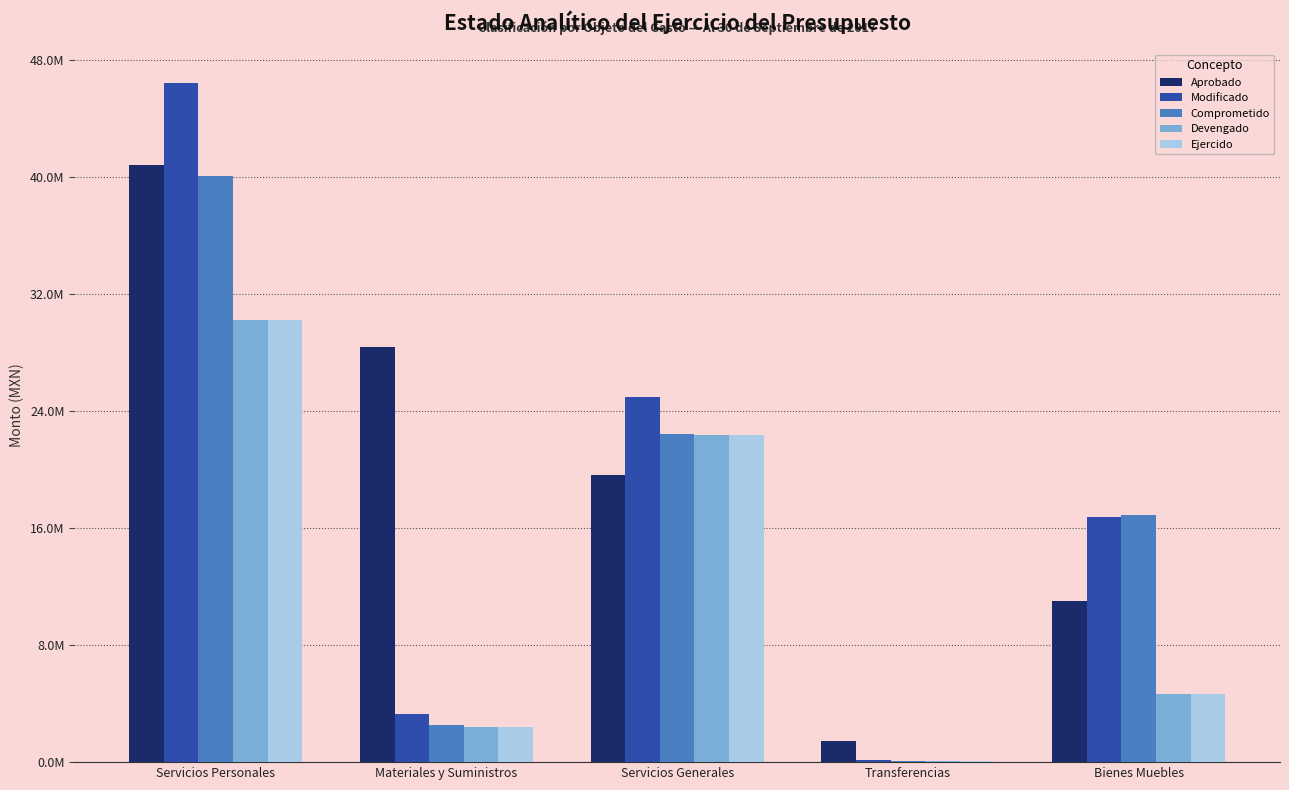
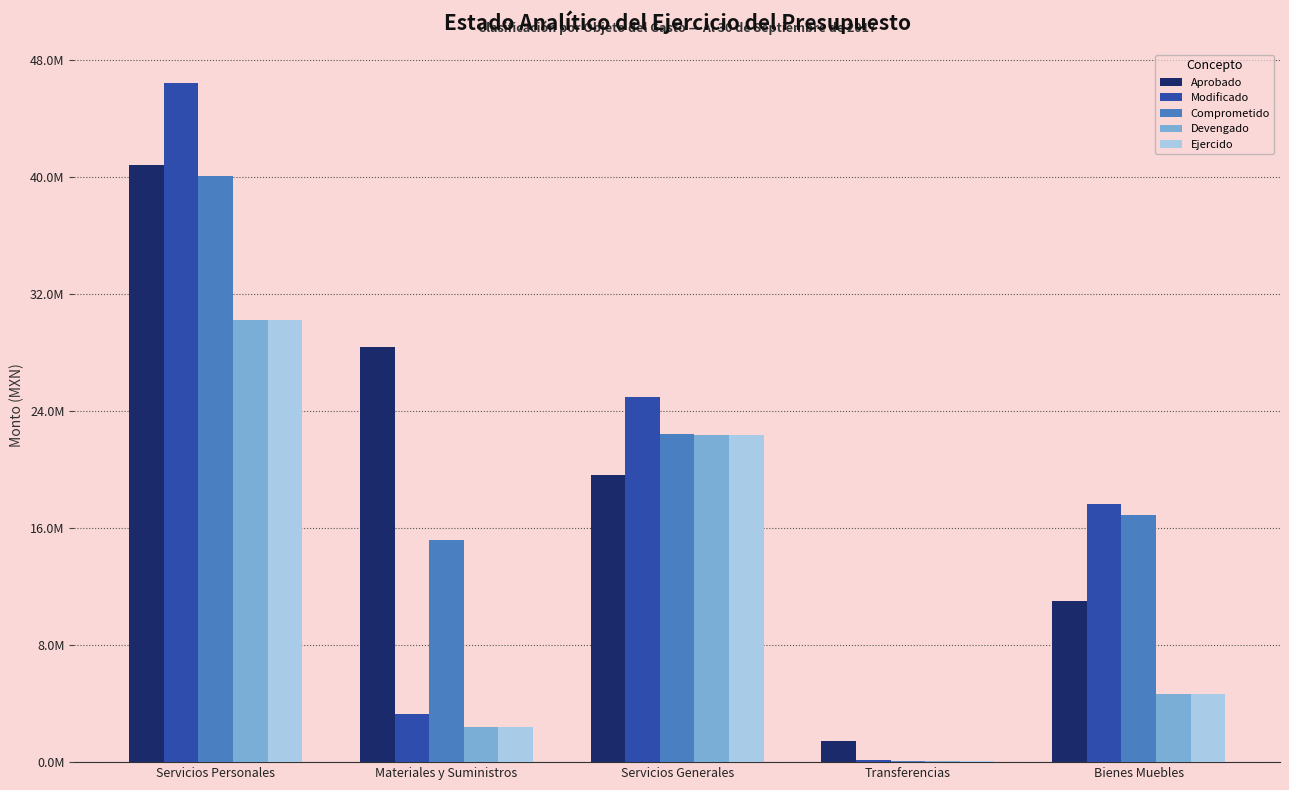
  {
    "Aprobado": {
      "Servicios Personales": 40800000,
      "Materiales y Suministros": 28400000,
      "Servicios Generales": 19600000,
      "Transferencias": 1400000,
      "Bienes Muebles": 11000000
    },
    "Modificado": {
      "Servicios Personales": 46400000,
      "Materiales y Suministros": 3300000,
      "Servicios Generales": 24900000,
-     "Bienes Muebles": 16700000
+     "Bienes Muebles": 17600000
    },
    "Comprometido": {
      "Servicios Personales": 40100000,
-     "Materiales y Suministros": 2500000,
+     "Materiales y Suministros": 15200000,
      "Servicios Generales": 22400000,
      "Bienes Muebles": 16900000
    }
  }
